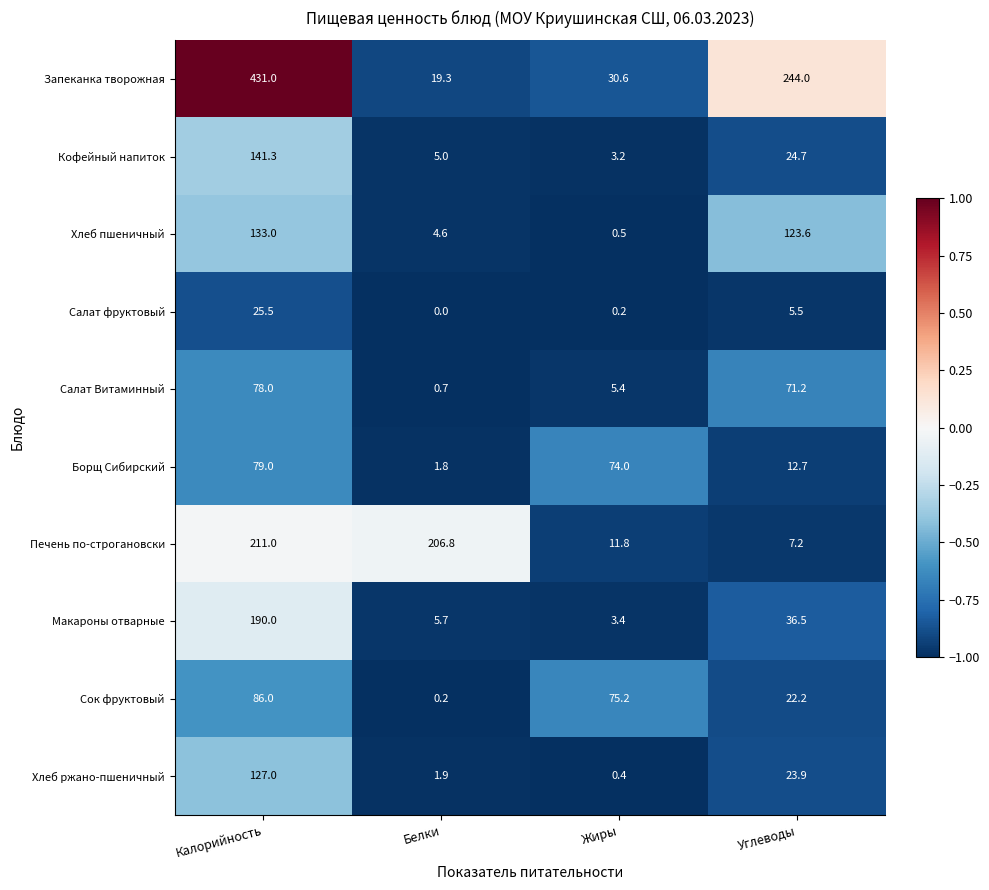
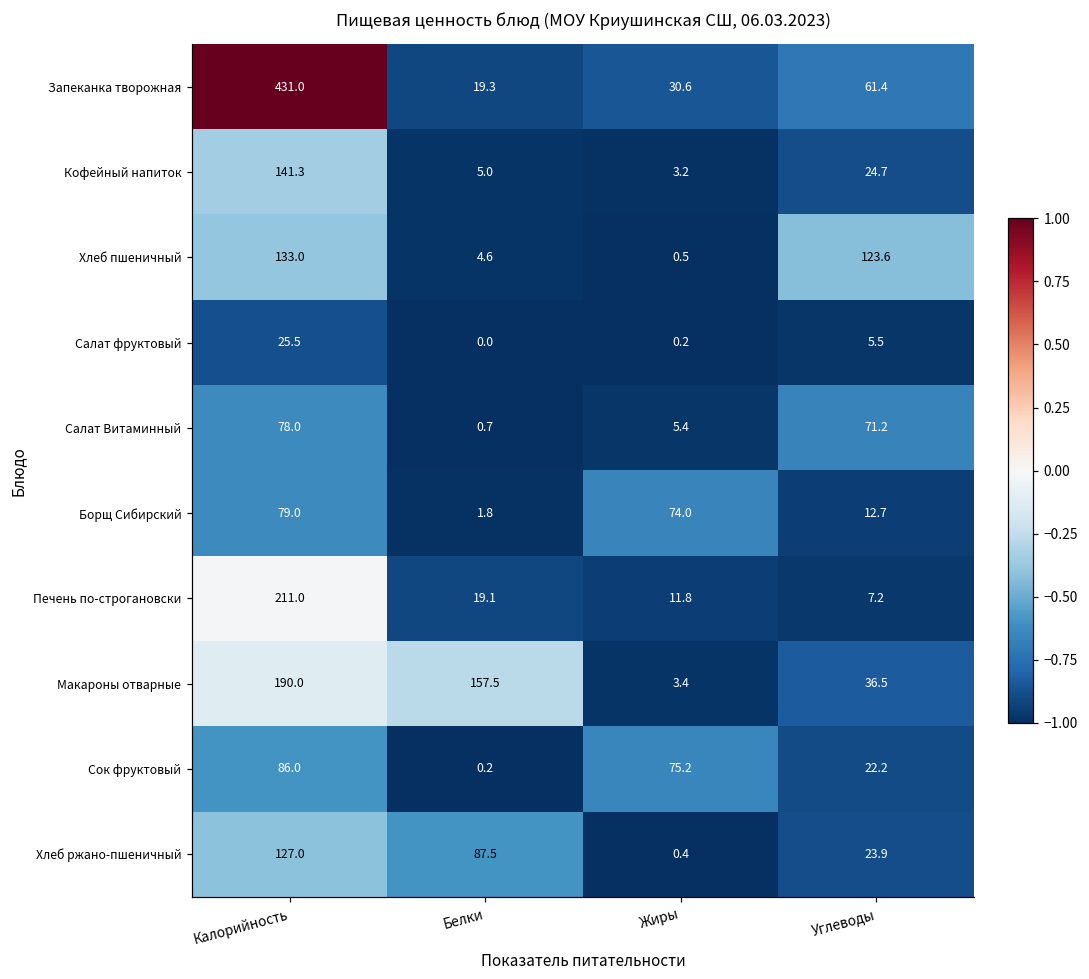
  {
    "Запеканка творожная": {
      "Калорийность": 431.0,
      "Белки": 19.3,
      "Жиры": 30.6,
-     "Углеводы": 244.0
+     "Углеводы": 61.4
    },
    "Кофейный напиток": {
      "Калорийность": 141.3,
      "Белки": 5.0,
      "Жиры": 3.2,
      "Углеводы": 24.7
    },
    "Хлеб пшеничный": {
      "Калорийность": 133.0,
      "Белки": 4.6,
      "Жиры": 0.5,
      "Углеводы": 123.6
    },
    "Салат фруктовый": {
      "Калорийность": 25.5,
      "Белки": 0.0,
      "Жиры": 0.2,
      "Углеводы": 5.5
    },
    "Салат Витаминный": {
      "Калорийность": 78.0,
      "Белки": 0.7,
      "Жиры": 5.4,
      "Углеводы": 71.2
    },
    "Борщ Сибирский": {
      "Калорийность": 79.0,
      "Белки": 1.8,
      "Жиры": 74.0,
      "Углеводы": 12.7
    },
    "Печень по-строгановски": {
      "Калорийность": 211.0,
-     "Белки": 206.8,
+     "Белки": 19.1,
      "Жиры": 11.8,
      "Углеводы": 7.2
    },
    "Макароны отварные": {
      "Калорийность": 190.0,
-     "Белки": 5.7,
+     "Белки": 157.5,
      "Жиры": 3.4,
      "Углеводы": 36.5
    },
    "Сок фруктовый": {
      "Калорийность": 86.0,
      "Белки": 0.2,
      "Жиры": 75.2,
      "Углеводы": 22.2
    },
    "Хлеб ржано-пшеничный": {
      "Калорийность": 127.0,
-     "Белки": 1.9,
+     "Белки": 87.5,
      "Жиры": 0.4,
      "Углеводы": 23.9
    }
  }
